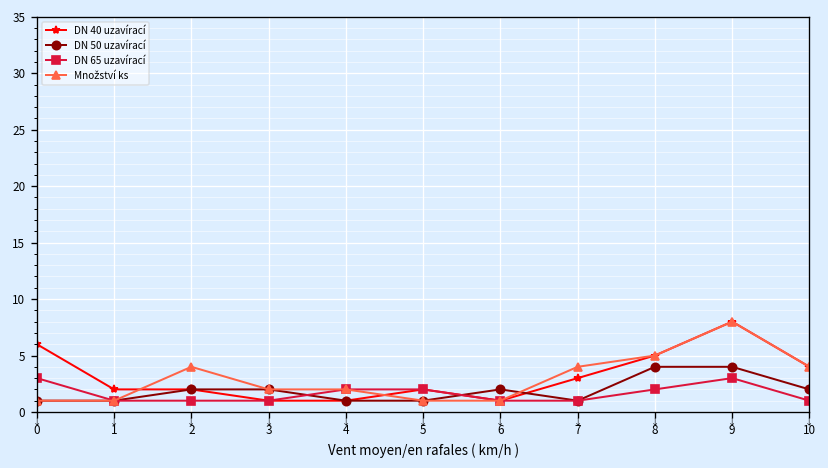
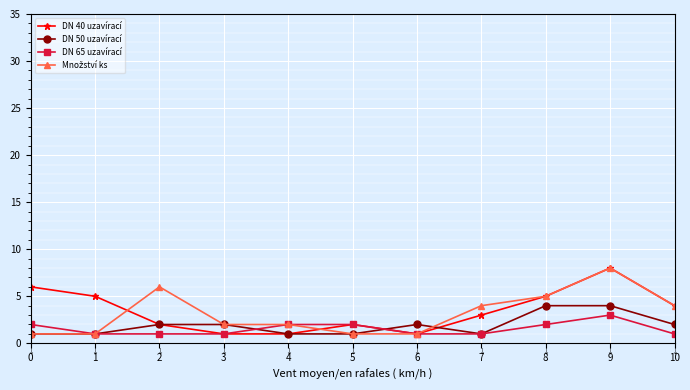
  {
    "DN 40 uzavírací": {
      "0": 6,
-     "1": 2,
+     "1": 5,
      "7": 3
    },
    "DN 50 uzavírací": {
      "6": 2,
      "8": 4,
      "9": 4,
      "10": 2
    },
    "DN 65 uzavírací": {
-     "0": 3,
+     "0": 2,
      "2": 1,
      "8": 2,
      "9": 3,
      "10": 1
    },
    "Množství ks": {
-     "2": 4,
+     "2": 6,
      "7": 4
    }
  }
